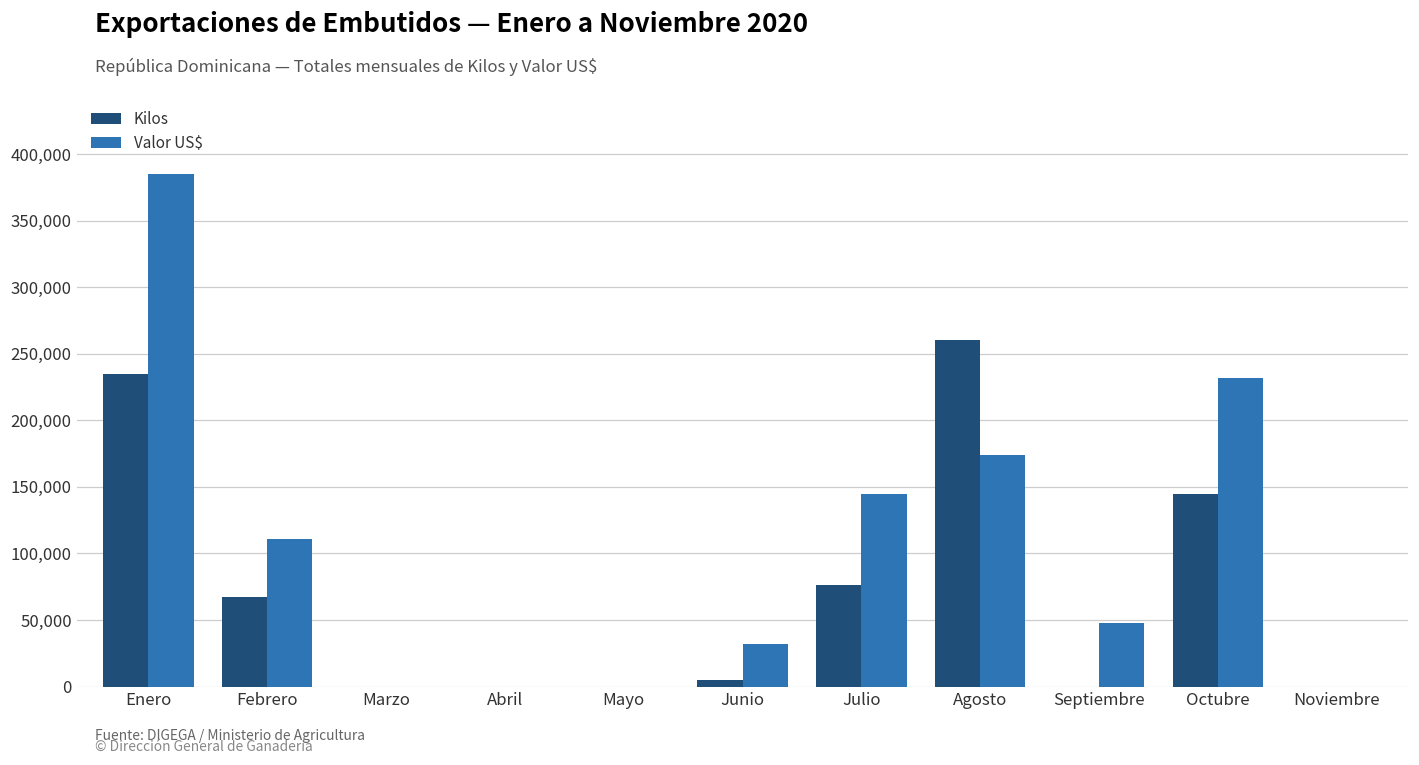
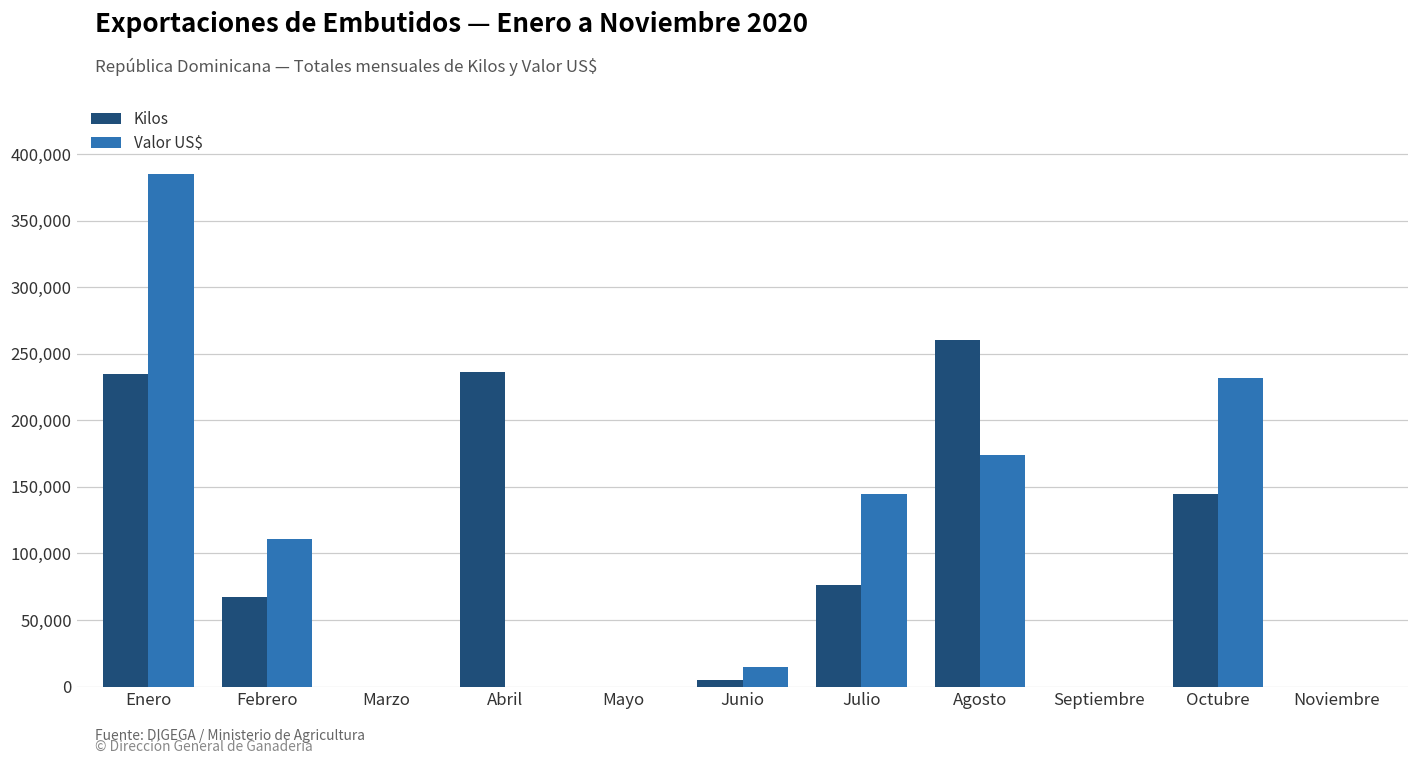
  {
    "Kilos": {
      "Enero": "235,000",
      "Febrero": "67,000",
      "Marzo": "0",
-     "Abril": "0",
+     "Abril": "237,000",
      "Mayo": "0",
      "Junio": "5,000",
      "Julio": "76,000",
      "Agosto": "260,000",
      "Septiembre": "0",
      "Octubre": "145,000",
      "Noviembre": "0"
    },
    "Valor US$": {
      "Enero": "385,000",
      "Febrero": "111,000",
      "Marzo": "0",
      "Abril": "0",
      "Mayo": "0",
-     "Junio": "32,000",
+     "Junio": "14,000",
      "Julio": "144,000",
      "Agosto": "174,000",
-     "Septiembre": "48,000",
+     "Septiembre": "0",
      "Octubre": "232,000",
      "Noviembre": "0"
    }
  }
